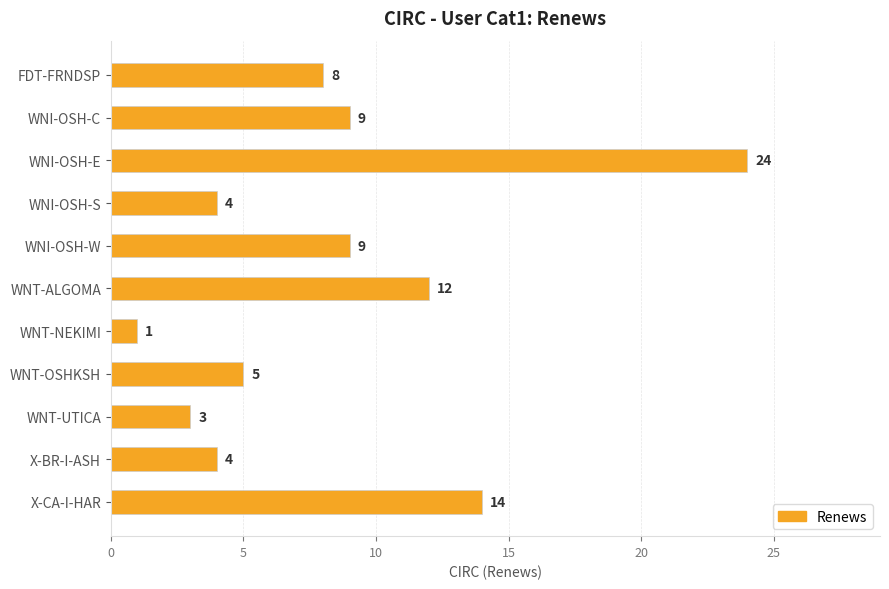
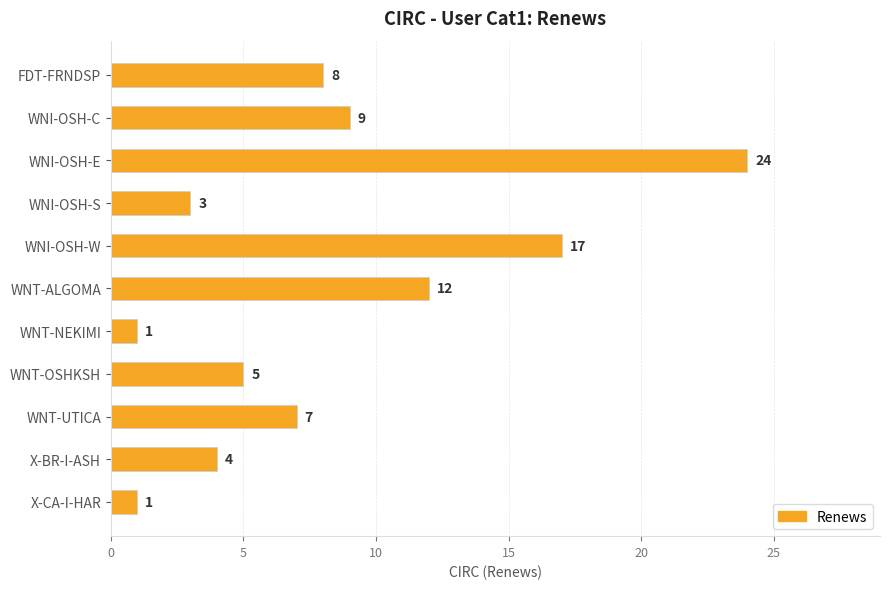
  {
    "FDT-FRNDSP": 8,
    "WNI-OSH-C": 9,
    "WNI-OSH-E": 24,
-   "WNI-OSH-S": 4,
-   "WNI-OSH-W": 9,
+   "WNI-OSH-S": 3,
+   "WNI-OSH-W": 17,
    "WNT-ALGOMA": 12,
    "WNT-NEKIMI": 1,
    "WNT-OSHKSH": 5,
-   "WNT-UTICA": 3,
+   "WNT-UTICA": 7,
    "X-BR-I-ASH": 4,
-   "X-CA-I-HAR": 14
+   "X-CA-I-HAR": 1
  }
